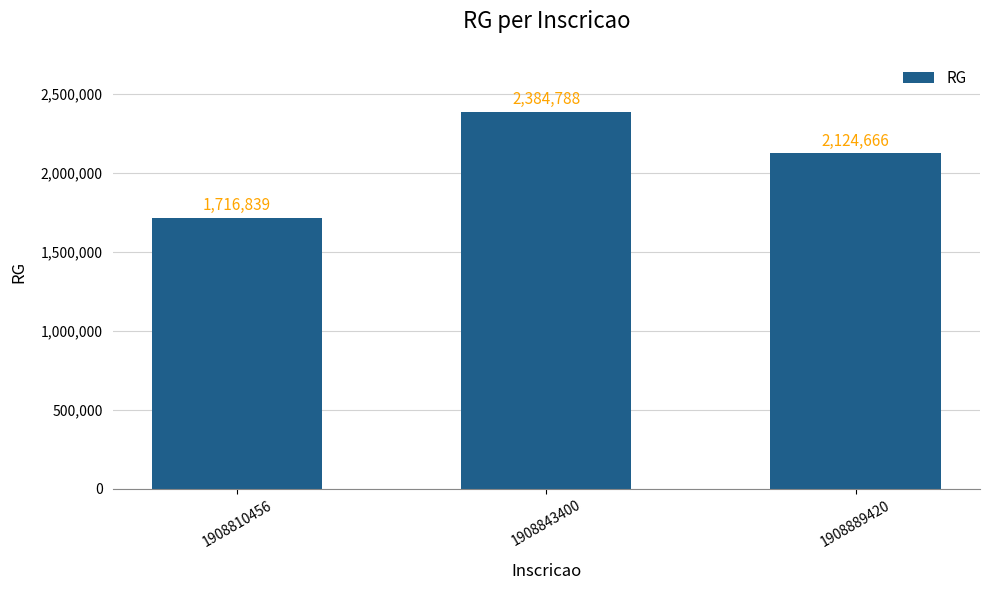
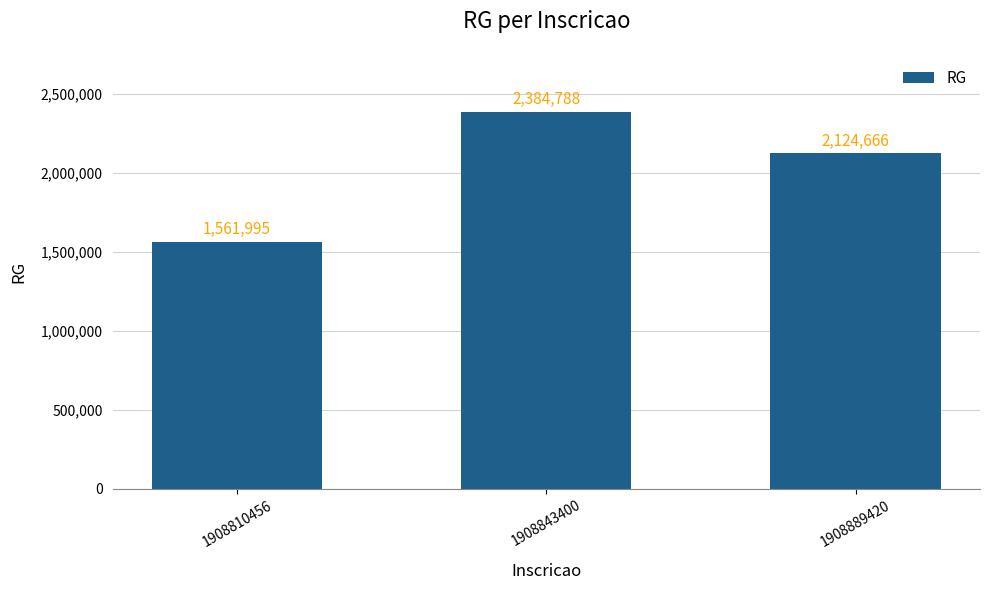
  {
-   "1908810456": "1,716,839",
+   "1908810456": "1,561,995",
    "1908843400": "2,384,788",
    "1908889420": "2,124,666"
  }
